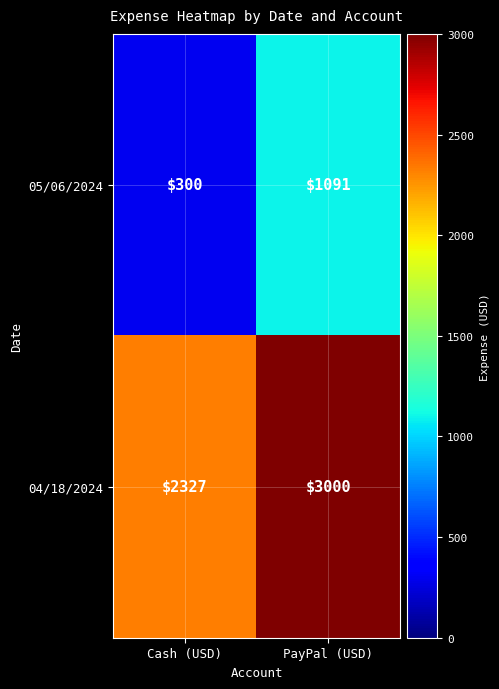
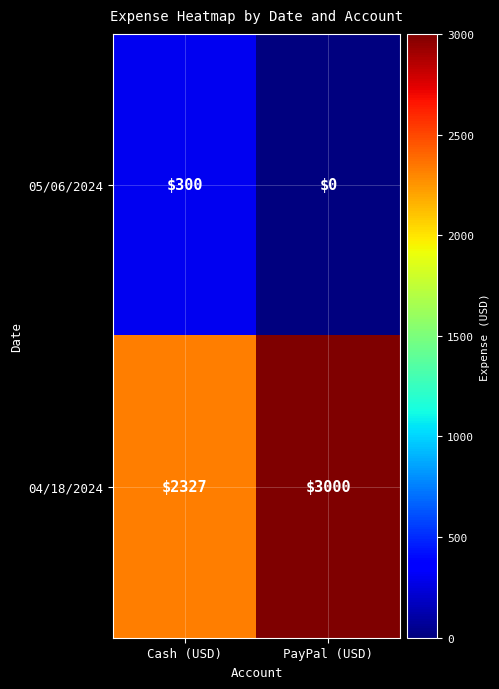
  {
    "05/06/2024": {
      "Cash (USD)": "$300",
-     "PayPal (USD)": "$1091"
+     "PayPal (USD)": "$0"
    },
    "04/18/2024": {
      "Cash (USD)": "$2327",
      "PayPal (USD)": "$3000"
    }
  }
